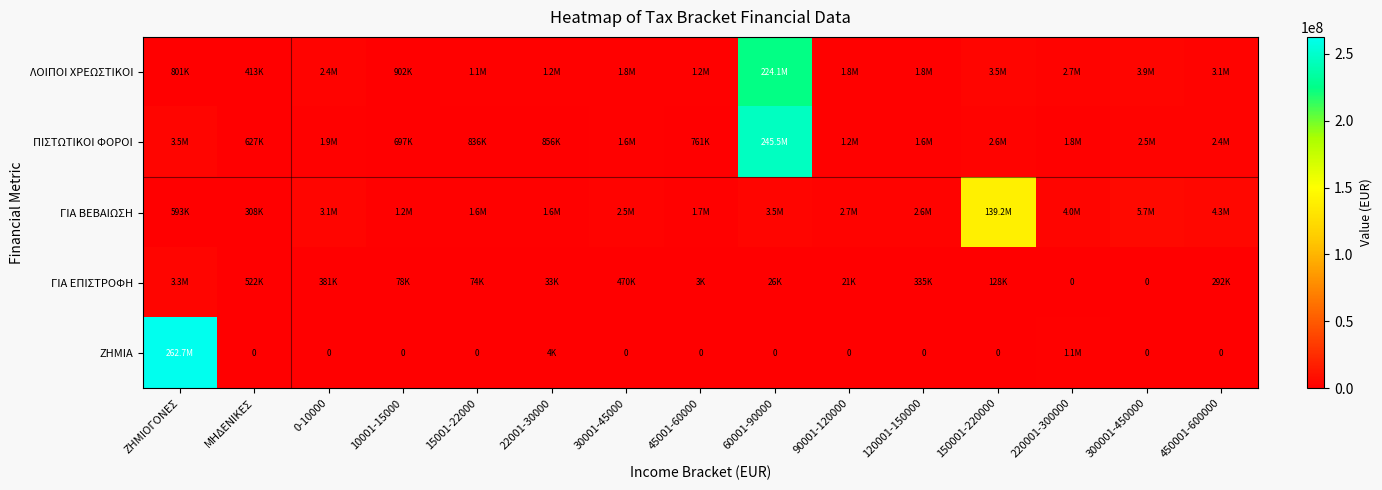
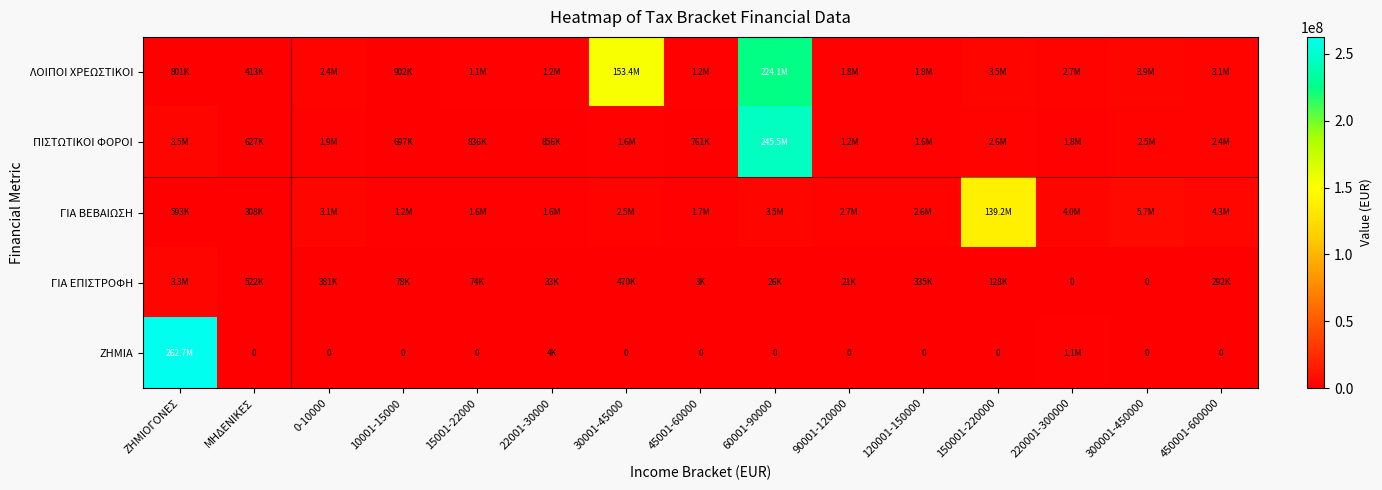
  {
    "ΛΟΙΠΟΙ ΧΡΕΩΣΤΙΚΟΙ": {
      "ΖΗΜΙΟΓΟΝΕΣ": "801K",
      "ΜΗΔΕΝΙΚΕΣ": "413K",
      "0-10000": "2.4M",
      "10001-15000": "902K",
      "15001-22000": "1.1M",
      "22001-30000": "1.2M",
-     "30001-45000": "1.8M",
+     "30001-45000": "153.4M",
      "45001-60000": "1.2M",
      "60001-90000": "224.1M",
      "90001-120000": "1.8M",
      "120001-150000": "1.8M",
      "150001-220000": "3.5M",
      "220001-300000": "2.7M",
      "300001-450000": "3.9M",
      "450001-600000": "3.1M"
    },
    "ΠΙΣΤΩΤΙΚΟΙ ΦΟΡΟΙ": {
      "ΖΗΜΙΟΓΟΝΕΣ": "3.5M",
      "ΜΗΔΕΝΙΚΕΣ": "627K",
      "0-10000": "1.9M",
      "10001-15000": "697K",
      "15001-22000": "836K",
      "22001-30000": "856K",
      "30001-45000": "1.6M",
      "45001-60000": "761K",
      "60001-90000": "245.5M",
      "90001-120000": "1.2M",
      "120001-150000": "1.6M",
      "150001-220000": "2.6M",
      "220001-300000": "1.8M",
      "300001-450000": "2.5M",
      "450001-600000": "2.4M"
    },
    "ΓΙΑ ΒΕΒΑΙΩΣΗ": {
      "ΖΗΜΙΟΓΟΝΕΣ": "593K",
      "ΜΗΔΕΝΙΚΕΣ": "308K",
      "0-10000": "3.1M",
      "10001-15000": "1.2M",
      "15001-22000": "1.6M",
      "22001-30000": "1.6M",
      "30001-45000": "2.5M",
      "45001-60000": "1.7M",
      "60001-90000": "3.5M",
      "90001-120000": "2.7M",
      "120001-150000": "2.6M",
      "150001-220000": "139.2M",
      "220001-300000": "4.0M",
      "300001-450000": "5.7M",
      "450001-600000": "4.3M"
    },
    "ΓΙΑ ΕΠΙΣΤΡΟΦΗ": {
      "ΖΗΜΙΟΓΟΝΕΣ": "3.3M",
      "ΜΗΔΕΝΙΚΕΣ": "522K",
      "0-10000": "381K",
      "10001-15000": "78K",
      "15001-22000": "74K",
      "22001-30000": "33K",
      "30001-45000": "470K",
      "45001-60000": "3K",
      "60001-90000": "26K",
      "90001-120000": "21K",
      "120001-150000": "335K",
      "150001-220000": "128K",
      "220001-300000": "0",
      "300001-450000": "0",
      "450001-600000": "292K"
    },
    "ΖΗΜΙΑ": {
      "ΖΗΜΙΟΓΟΝΕΣ": "262.7M",
      "ΜΗΔΕΝΙΚΕΣ": "0",
      "0-10000": "0",
      "10001-15000": "0",
      "15001-22000": "0",
      "22001-30000": "4K",
      "30001-45000": "0",
      "45001-60000": "0",
      "60001-90000": "0",
      "90001-120000": "0",
      "120001-150000": "0",
      "150001-220000": "0",
      "220001-300000": "1.1M",
      "300001-450000": "0",
      "450001-600000": "0"
    }
  }
